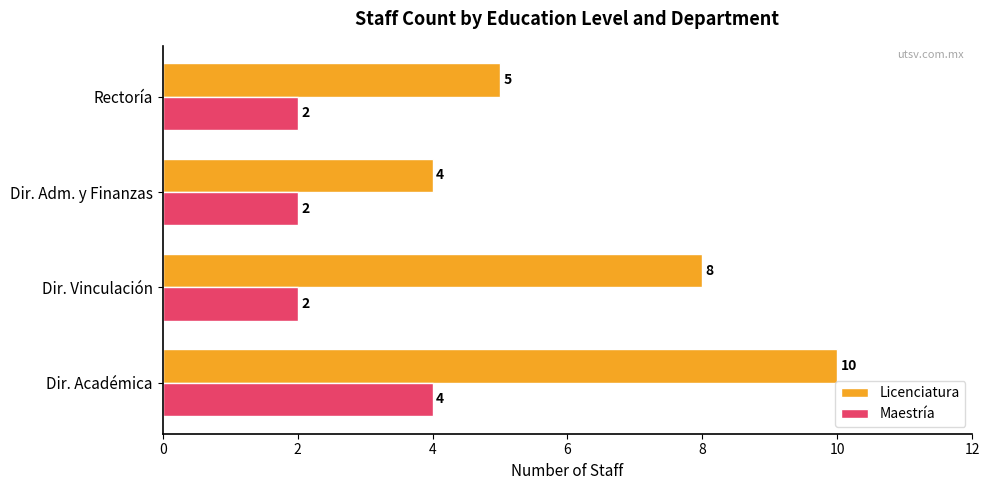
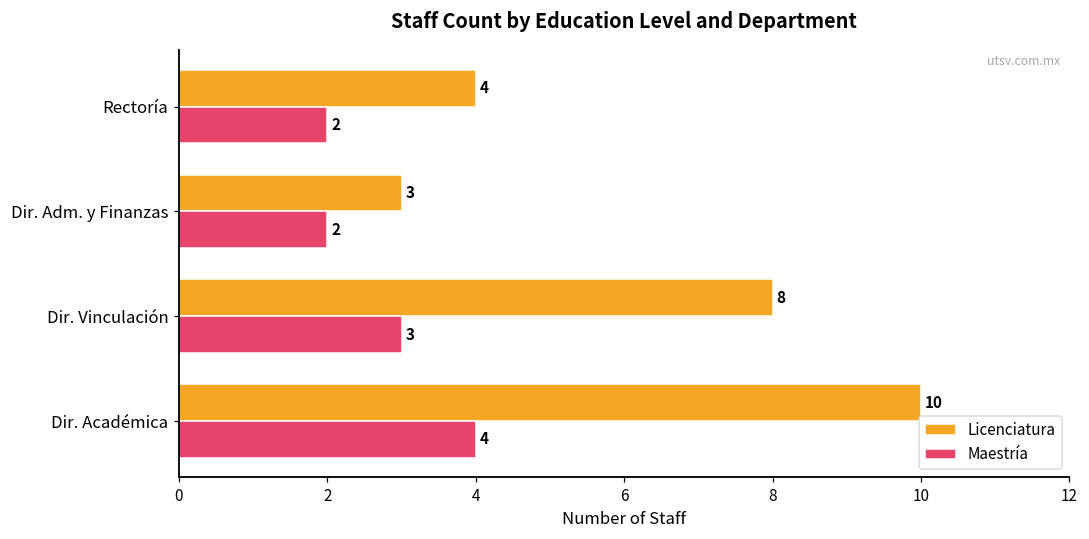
  {
    "Licenciatura": {
-     "Rectoría": 5,
-     "Dir. Adm. y Finanzas": 4,
+     "Rectoría": 4,
+     "Dir. Adm. y Finanzas": 3,
      "Dir. Vinculación": 8,
      "Dir. Académica": 10
    },
    "Maestría": {
      "Rectoría": 2,
      "Dir. Adm. y Finanzas": 2,
-     "Dir. Vinculación": 2,
+     "Dir. Vinculación": 3,
      "Dir. Académica": 4
    }
  }
